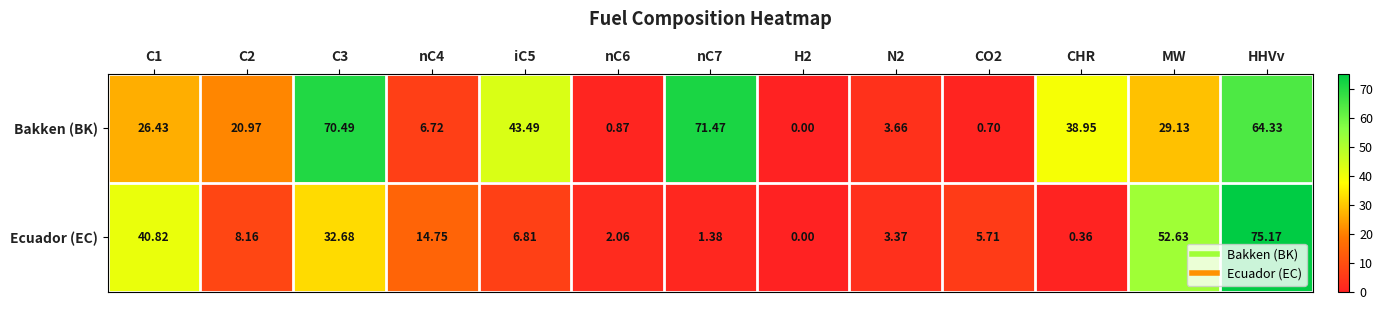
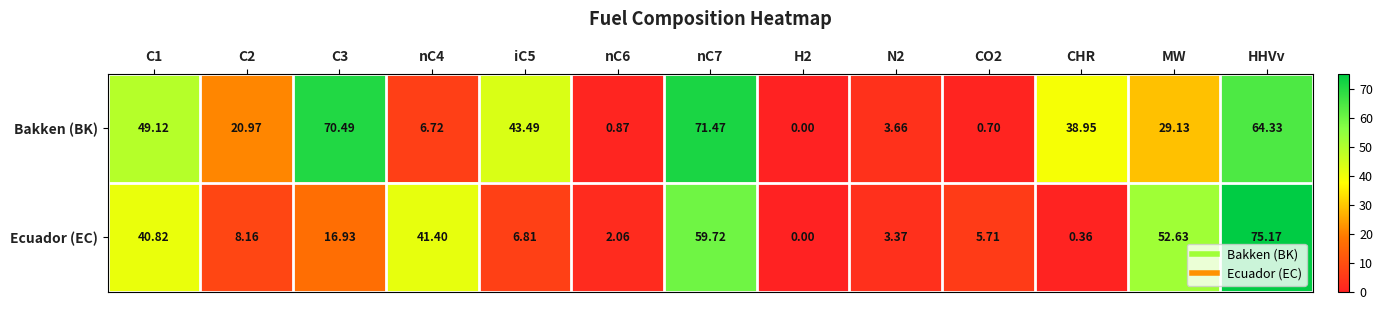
  {
    "Bakken (BK)": {
-     "C1": 26.43,
+     "C1": 49.12,
      "C2": 20.97,
      "C3": 70.49,
      "nC4": 6.72,
      "iC5": 43.49,
      "nC6": 0.87,
      "nC7": 71.47,
      "H2": 0.00,
      "N2": 3.66,
      "CO2": 0.70,
      "CHR": 38.95,
      "MW": 29.13,
      "HHVv": 64.33
    },
    "Ecuador (EC)": {
      "C1": 40.82,
      "C2": 8.16,
-     "C3": 32.68,
-     "nC4": 14.75,
+     "C3": 16.93,
+     "nC4": 41.40,
      "iC5": 6.81,
      "nC6": 2.06,
-     "nC7": 1.38,
+     "nC7": 59.72,
      "H2": 0.00,
      "N2": 3.37,
      "CO2": 5.71,
      "CHR": 0.36
    }
  }
